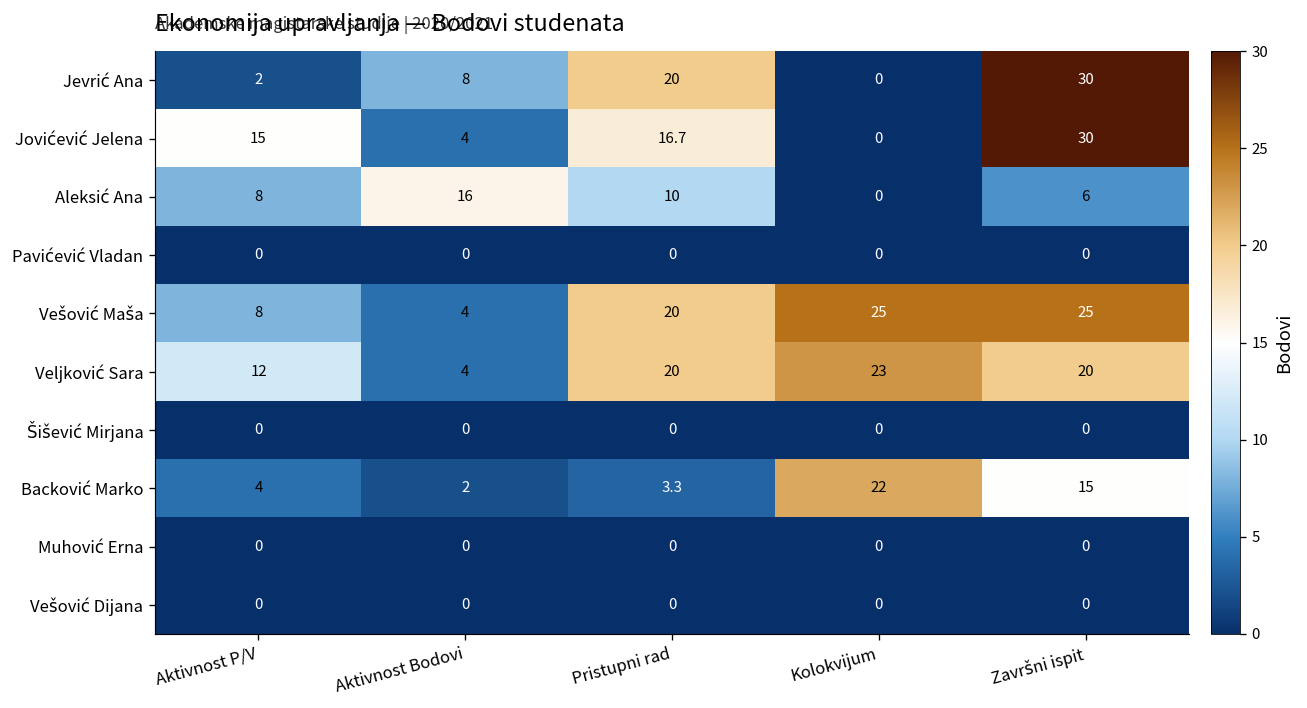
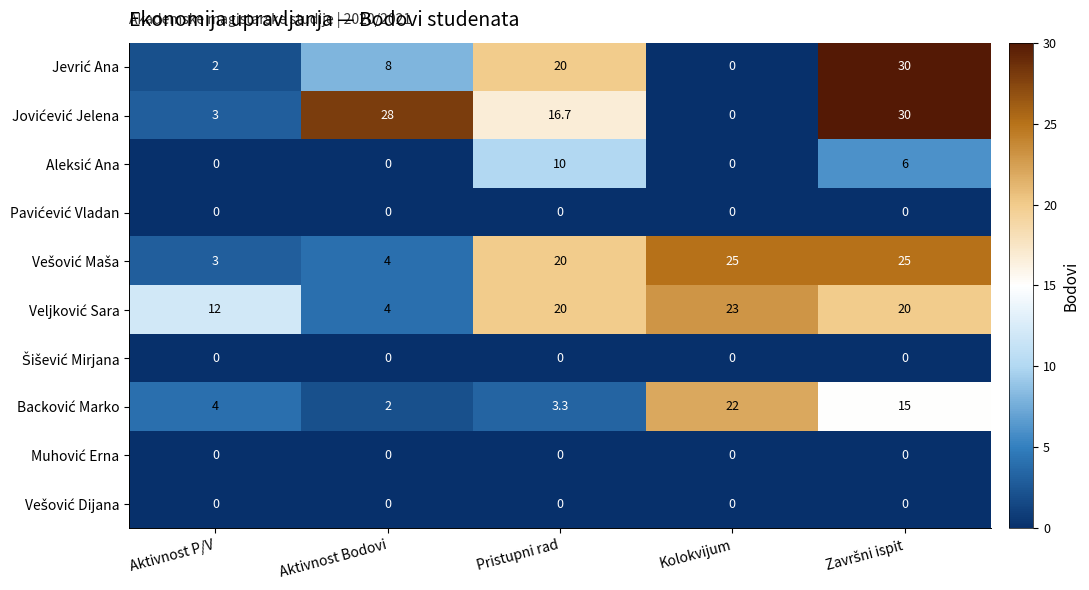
  {
    "Jevrić Ana": {
      "Aktivnost P/V": 2,
      "Aktivnost Bodovi": 8,
      "Pristupni rad": 20,
      "Kolokvijum": 0,
      "Završni ispit": 30
    },
    "Jovićević Jelena": {
-     "Aktivnost P/V": 15,
-     "Aktivnost Bodovi": 4,
+     "Aktivnost P/V": 3,
+     "Aktivnost Bodovi": 28,
      "Pristupni rad": 16.7,
      "Kolokvijum": 0,
      "Završni ispit": 30
    },
    "Aleksić Ana": {
-     "Aktivnost P/V": 8,
-     "Aktivnost Bodovi": 16,
+     "Aktivnost P/V": 0,
+     "Aktivnost Bodovi": 0,
      "Pristupni rad": 10,
      "Kolokvijum": 0,
      "Završni ispit": 6
    },
    "Pavićević Vladan": {
      "Aktivnost P/V": 0,
      "Aktivnost Bodovi": 0,
      "Pristupni rad": 0,
      "Kolokvijum": 0,
      "Završni ispit": 0
    },
    "Vešović Maša": {
-     "Aktivnost P/V": 8,
+     "Aktivnost P/V": 3,
      "Aktivnost Bodovi": 4,
      "Pristupni rad": 20,
      "Kolokvijum": 25,
      "Završni ispit": 25
    },
    "Veljković Sara": {
      "Aktivnost P/V": 12,
      "Aktivnost Bodovi": 4,
      "Pristupni rad": 20,
      "Kolokvijum": 23,
      "Završni ispit": 20
    },
    "Šišević Mirjana": {
      "Aktivnost P/V": 0,
      "Aktivnost Bodovi": 0,
      "Pristupni rad": 0,
      "Kolokvijum": 0,
      "Završni ispit": 0
    },
    "Backović Marko": {
      "Aktivnost P/V": 4,
      "Aktivnost Bodovi": 2,
      "Pristupni rad": 3.3,
      "Kolokvijum": 22,
      "Završni ispit": 15
    },
    "Muhović Erna": {
      "Aktivnost P/V": 0,
      "Aktivnost Bodovi": 0,
      "Pristupni rad": 0,
      "Kolokvijum": 0,
      "Završni ispit": 0
    },
    "Vešović Dijana": {
      "Aktivnost P/V": 0,
      "Aktivnost Bodovi": 0,
      "Pristupni rad": 0,
      "Kolokvijum": 0,
      "Završni ispit": 0
    }
  }
